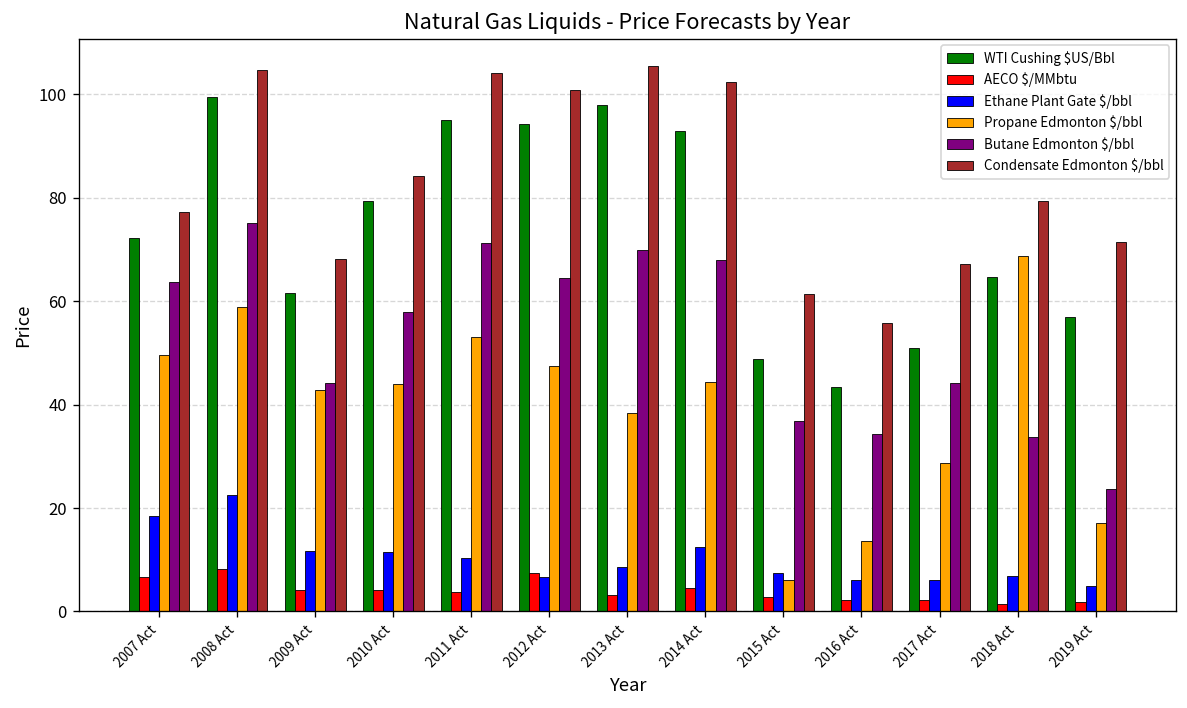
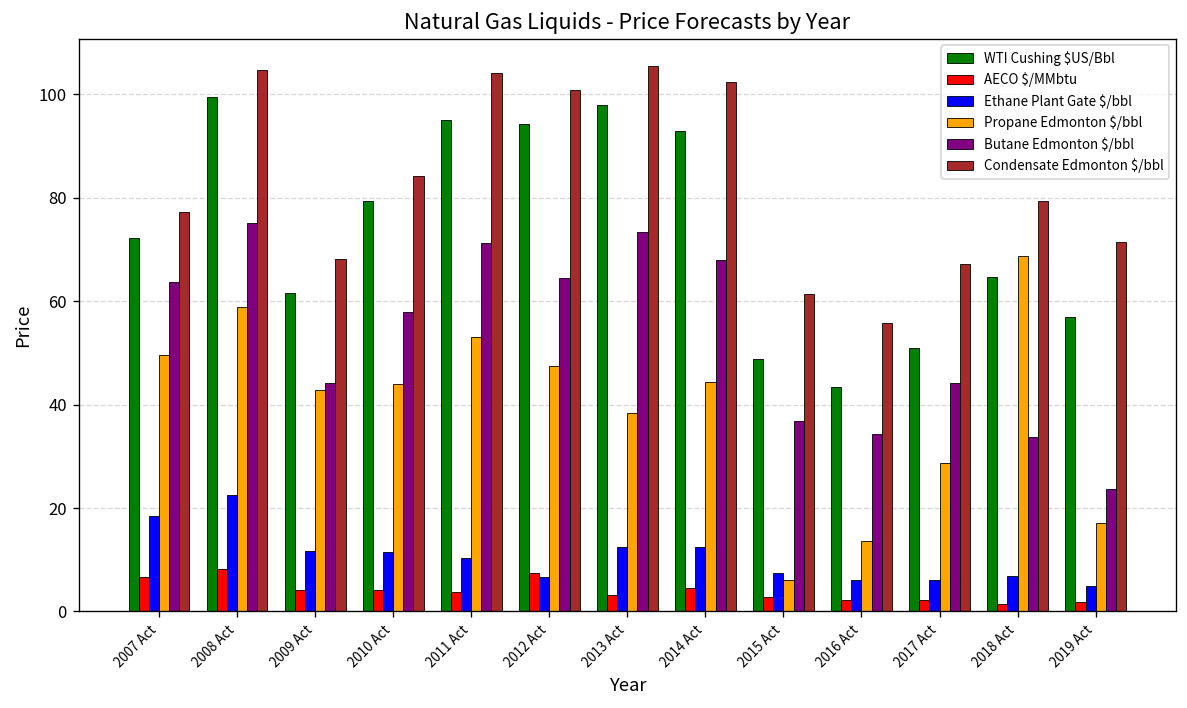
  {
    "WTI Cushing $US/Bbl": {
      "2007 Act": 72,
      "2008 Act": 100,
      "2009 Act": 62,
      "2010 Act": 79,
      "2011 Act": 95,
      "2012 Act": 94,
      "2013 Act": 98,
      "2014 Act": 93,
      "2015 Act": 49,
      "2016 Act": 43,
      "2017 Act": 51,
      "2018 Act": 65,
      "2019 Act": 57
    },
    "AECO $/MMbtu": {
      "2007 Act": 7,
      "2008 Act": 8,
      "2009 Act": 4,
      "2010 Act": 4,
      "2011 Act": 4,
      "2012 Act": 7,
      "2013 Act": 3,
      "2014 Act": 5,
      "2015 Act": 3,
      "2016 Act": 2,
      "2017 Act": 2,
      "2018 Act": 2,
      "2019 Act": 2
    },
    "Ethane Plant Gate $/bbl": {
      "2007 Act": 18,
      "2008 Act": 23,
      "2009 Act": 12,
      "2010 Act": 12,
      "2011 Act": 10,
      "2012 Act": 7,
-     "2013 Act": 9,
+     "2013 Act": 13,
      "2014 Act": 12,
      "2015 Act": 7,
      "2016 Act": 6,
      "2017 Act": 6,
      "2018 Act": 7,
      "2019 Act": 5
    },
    "Propane Edmonton $/bbl": {
      "2007 Act": 50,
      "2008 Act": 59,
      "2009 Act": 43,
      "2010 Act": 44,
      "2011 Act": 53,
      "2012 Act": 47,
      "2013 Act": 38,
      "2014 Act": 44,
      "2015 Act": 6,
      "2016 Act": 14,
      "2017 Act": 29,
      "2018 Act": 69,
      "2019 Act": 17
    },
    "Butane Edmonton $/bbl": {
      "2007 Act": 64,
      "2008 Act": 75,
      "2009 Act": 44,
      "2010 Act": 58,
      "2011 Act": 71,
      "2012 Act": 64,
-     "2013 Act": 70,
+     "2013 Act": 73,
      "2014 Act": 68,
      "2015 Act": 37,
      "2016 Act": 34,
      "2017 Act": 44,
      "2018 Act": 34,
      "2019 Act": 24
    },
    "Condensate Edmonton $/bbl": {
      "2007 Act": 77,
      "2008 Act": 105,
      "2009 Act": 68,
      "2010 Act": 84,
      "2011 Act": 104,
      "2012 Act": 101,
      "2013 Act": 105,
      "2014 Act": 102,
      "2015 Act": 61,
      "2016 Act": 56,
      "2017 Act": 67,
      "2018 Act": 79,
      "2019 Act": 71
    }
  }
